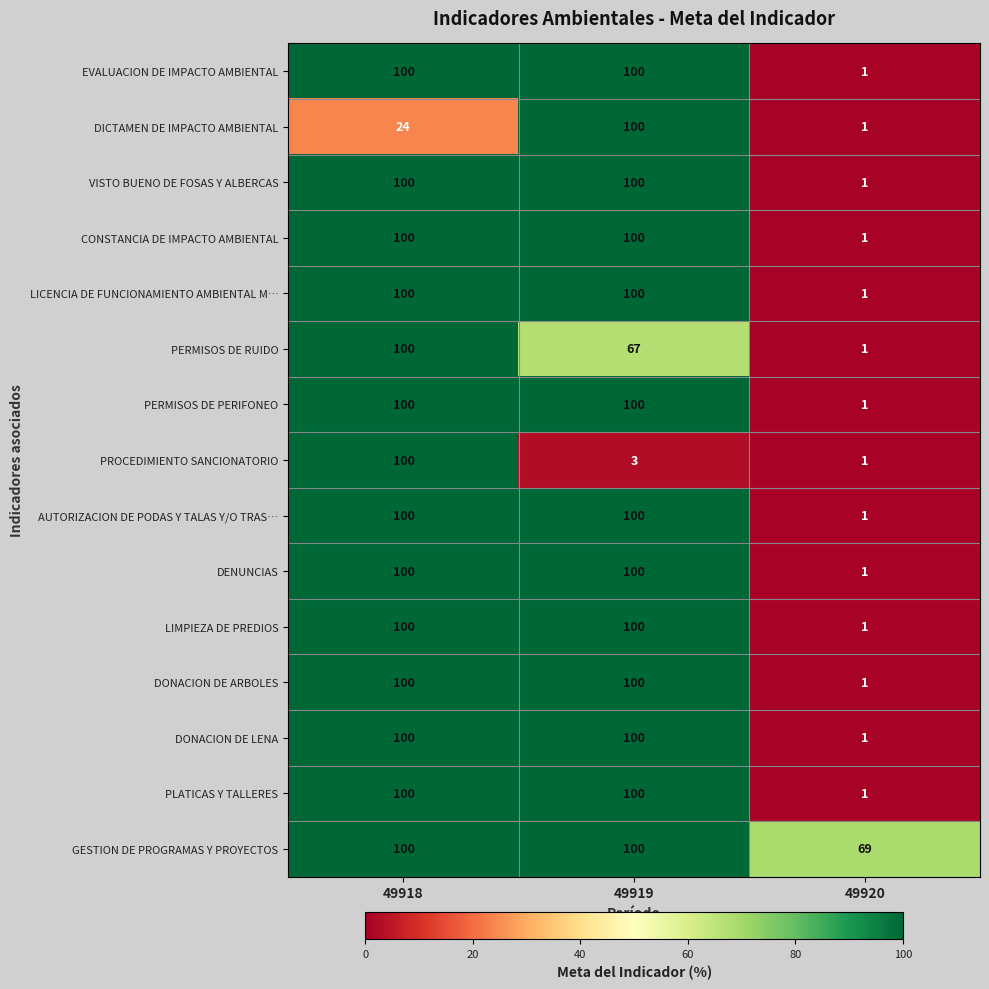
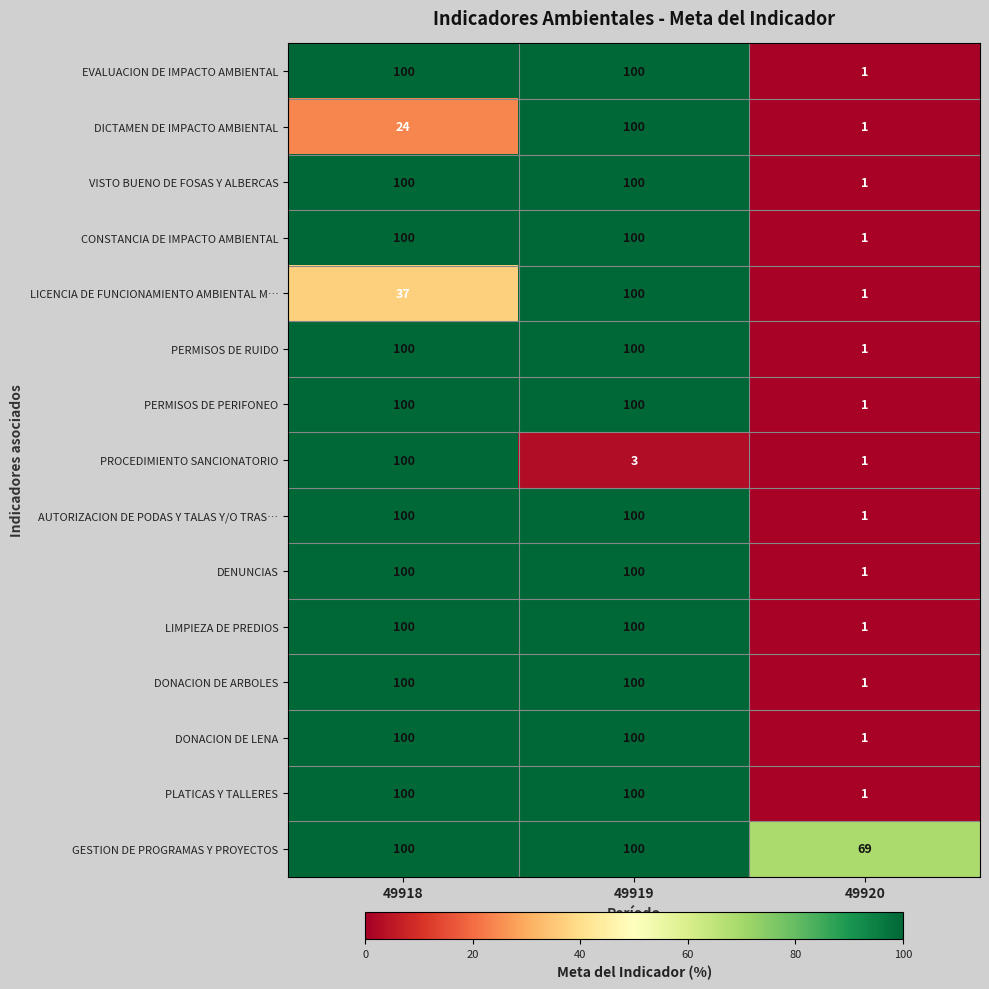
  {
    "EVALUACION DE IMPACTO AMBIENTAL": {
      "49918": 100,
      "49919": 100,
      "49920": 1
    },
    "DICTAMEN DE IMPACTO AMBIENTAL": {
      "49918": 24,
      "49919": 100,
      "49920": 1
    },
    "VISTO BUENO DE FOSAS Y ALBERCAS": {
      "49918": 100,
      "49919": 100,
      "49920": 1
    },
    "CONSTANCIA DE IMPACTO AMBIENTAL": {
      "49918": 100,
      "49919": 100,
      "49920": 1
    },
    "LICENCIA DE FUNCIONAMIENTO AMBIENTAL M…": {
-     "49918": 100,
+     "49918": 37,
      "49919": 100,
      "49920": 1
    },
    "PERMISOS DE RUIDO": {
      "49918": 100,
-     "49919": 67,
+     "49919": 100,
      "49920": 1
    },
    "PERMISOS DE PERIFONEO": {
      "49918": 100,
      "49919": 100,
      "49920": 1
    },
    "PROCEDIMIENTO SANCIONATORIO": {
      "49918": 100,
      "49919": 3,
      "49920": 1
    },
    "AUTORIZACION DE PODAS Y TALAS Y/O TRAS…": {
      "49918": 100,
      "49919": 100,
      "49920": 1
    },
    "DENUNCIAS": {
      "49918": 100,
      "49919": 100,
      "49920": 1
    },
    "LIMPIEZA DE PREDIOS": {
      "49918": 100,
      "49919": 100,
      "49920": 1
    },
    "DONACION DE ARBOLES": {
      "49918": 100,
      "49919": 100,
      "49920": 1
    },
    "DONACION DE LENA": {
      "49918": 100,
      "49919": 100,
      "49920": 1
    },
    "PLATICAS Y TALLERES": {
      "49918": 100,
      "49919": 100,
      "49920": 1
    },
    "GESTION DE PROGRAMAS Y PROYECTOS": {
      "49918": 100,
      "49919": 100,
      "49920": 69
    }
  }
